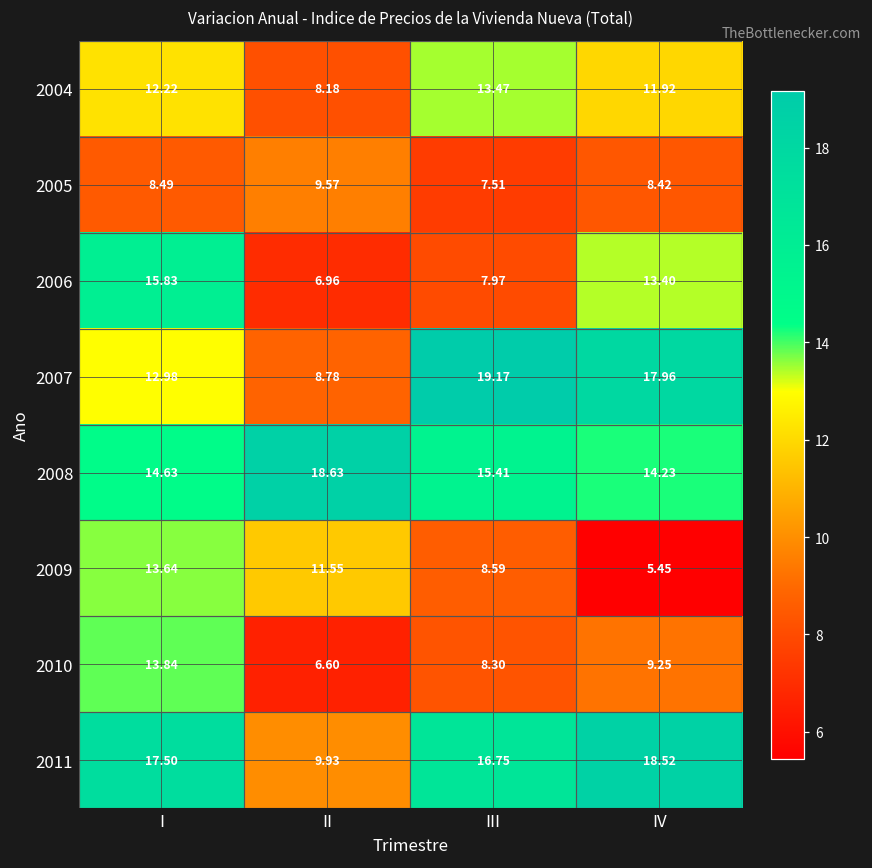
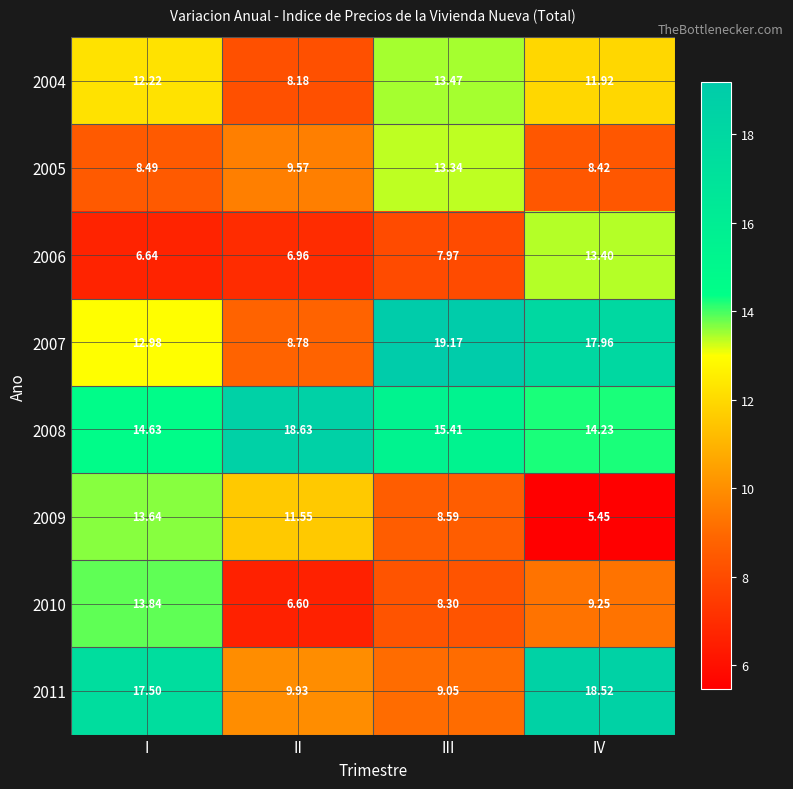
  {
    "2004": {
      "I": 12.22,
      "II": 8.18,
      "III": 13.47,
      "IV": 11.92
    },
    "2005": {
      "I": 8.49,
      "II": 9.57,
-     "III": 7.51,
+     "III": 13.34,
      "IV": 8.42
    },
    "2006": {
-     "I": 15.83,
+     "I": 6.64,
      "II": 6.96,
      "III": 7.97,
      "IV": 13.40
    },
    "2007": {
      "I": 12.98,
      "II": 8.78,
      "III": 19.17,
      "IV": 17.96
    },
    "2008": {
      "I": 14.63,
      "II": 18.63,
      "III": 15.41,
      "IV": 14.23
    },
    "2009": {
      "I": 13.64,
      "II": 11.55,
      "III": 8.59,
      "IV": 5.45
    },
    "2010": {
      "I": 13.84,
      "II": 6.60,
      "III": 8.30,
      "IV": 9.25
    },
    "2011": {
      "I": 17.50,
      "II": 9.93,
-     "III": 16.75,
+     "III": 9.05,
      "IV": 18.52
    }
  }
